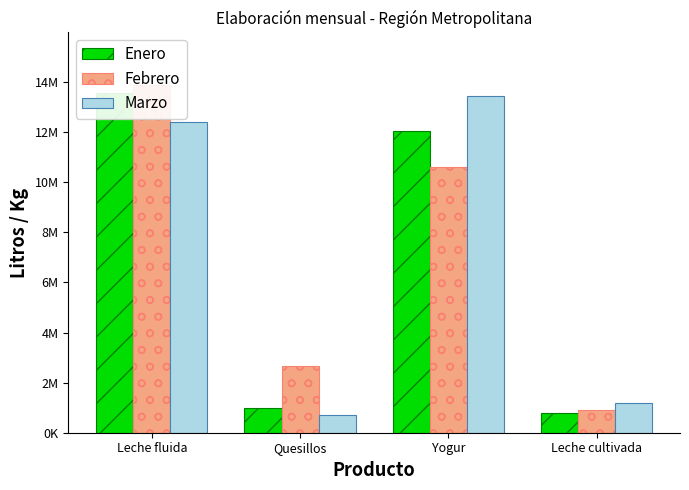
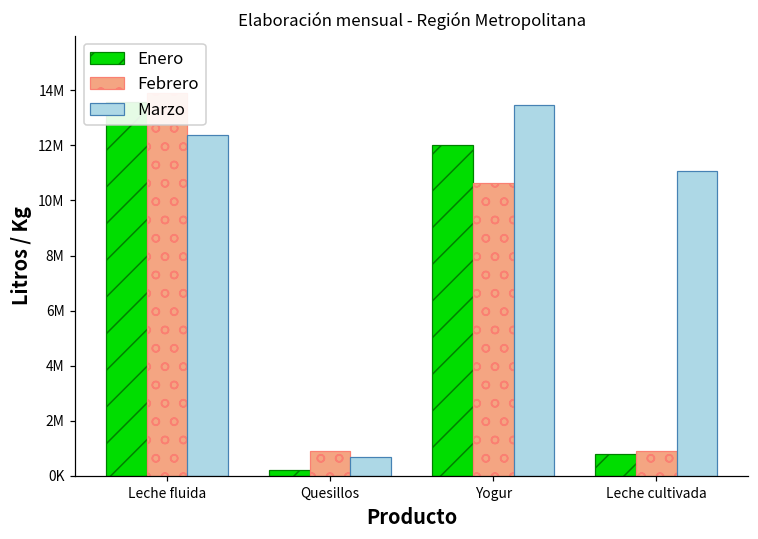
  {
    "Enero": {
-     "Quesillos": 1000000,
+     "Quesillos": 200000,
      "Yogur": 12000000,
      "Leche cultivada": 800000
    },
    "Febrero": {
-     "Quesillos": 2600000,
+     "Quesillos": 900000,
      "Yogur": 10600000,
      "Leche cultivada": 900000
    },
    "Marzo": {
      "Leche fluida": 12400000,
      "Quesillos": 700000,
      "Yogur": 13500000,
-     "Leche cultivada": 1200000
+     "Leche cultivada": 11100000
    }
  }
